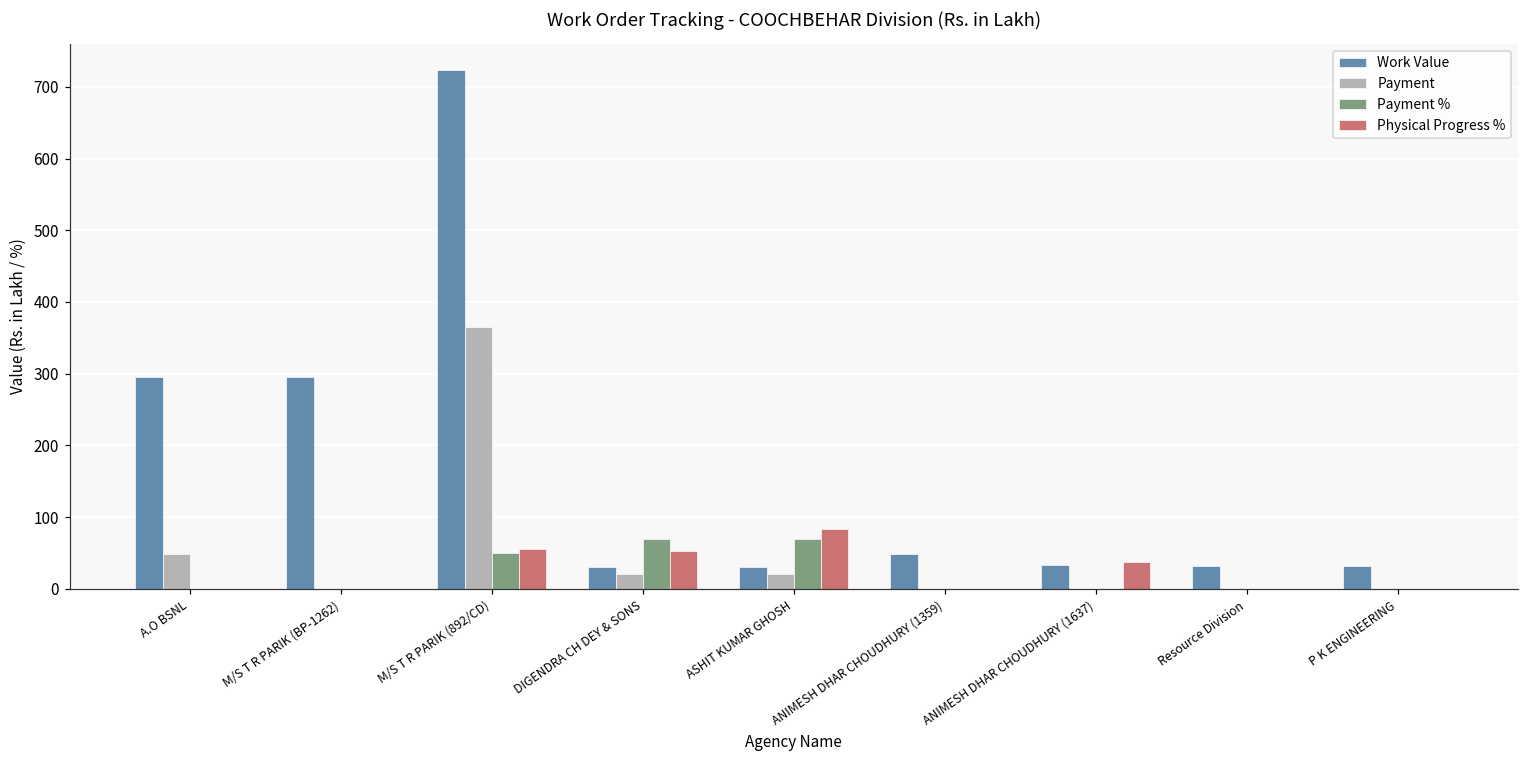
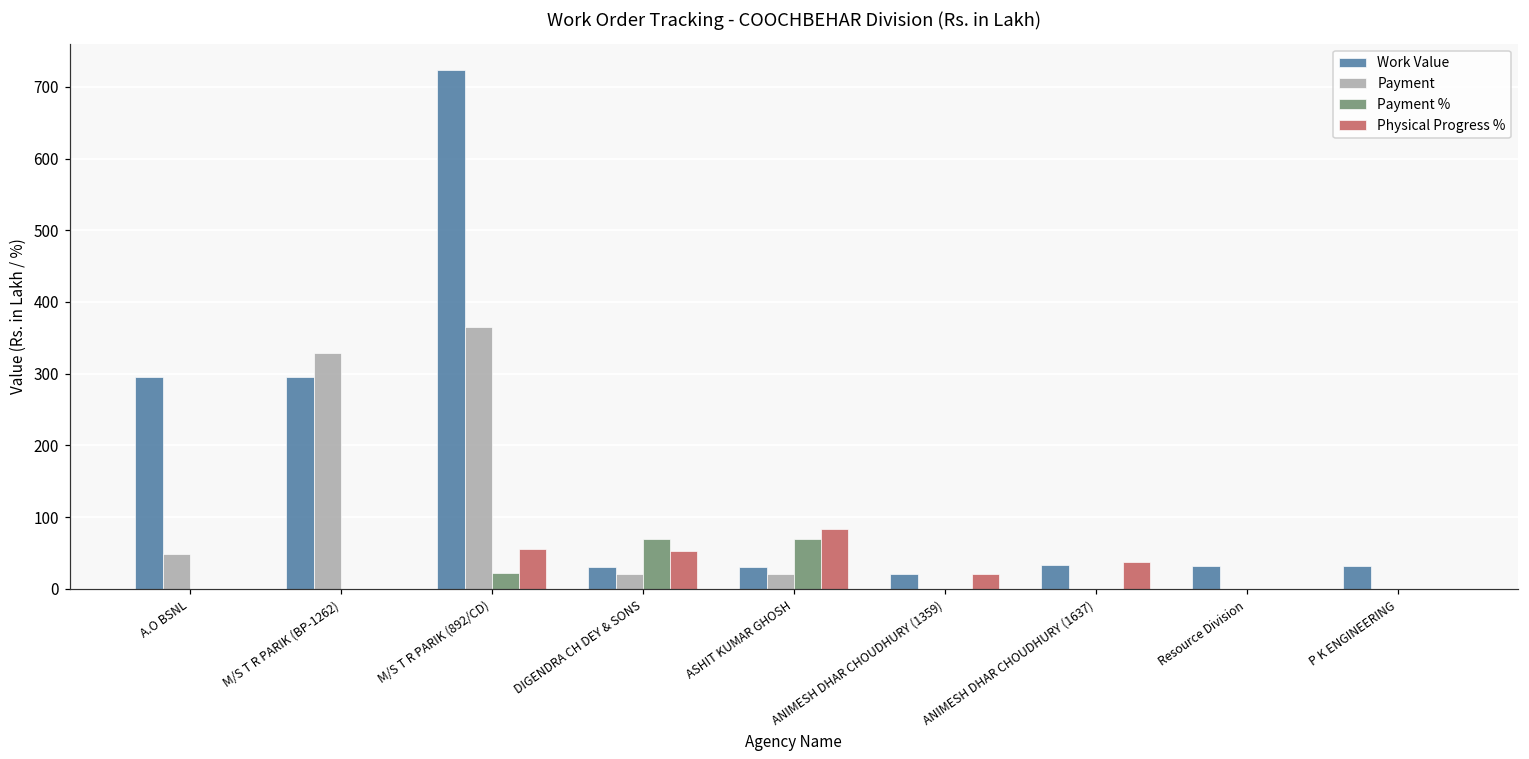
  {
    "Work Value": {
      "A.O BSNL": 300,
      "M/S T R PARIK (BP-1262)": 300,
      "M/S T R PARIK (892/CD)": 720,
      "DIGENDRA CH DEY & SONS": 30,
      "ASHIT KUMAR GHOSH": 30,
-     "ANIMESH DHAR CHOUDHURY (1359)": 50,
+     "ANIMESH DHAR CHOUDHURY (1359)": 20,
      "ANIMESH DHAR CHOUDHURY (1637)": 30,
      "Resource Division": 30,
      "P K ENGINEERING": 30
    },
    "Payment": {
      "A.O BSNL": 50,
-     "M/S T R PARIK (BP-1262)": 0,
+     "M/S T R PARIK (BP-1262)": 330,
      "M/S T R PARIK (892/CD)": 360,
      "DIGENDRA CH DEY & SONS": 20,
      "ASHIT KUMAR GHOSH": 20,
      "ANIMESH DHAR CHOUDHURY (1359)": 0,
      "ANIMESH DHAR CHOUDHURY (1637)": 0,
      "Resource Division": 0,
      "P K ENGINEERING": 0
    },
    "Payment %": {
      "A.O BSNL": 0,
      "M/S T R PARIK (BP-1262)": 0,
-     "M/S T R PARIK (892/CD)": 50,
+     "M/S T R PARIK (892/CD)": 20,
      "DIGENDRA CH DEY & SONS": 70,
      "ASHIT KUMAR GHOSH": 70,
      "ANIMESH DHAR CHOUDHURY (1359)": 0,
      "ANIMESH DHAR CHOUDHURY (1637)": 0,
      "Resource Division": 0,
      "P K ENGINEERING": 0
    },
    "Physical Progress %": {
      "A.O BSNL": 0,
      "M/S T R PARIK (BP-1262)": 0,
      "M/S T R PARIK (892/CD)": 60,
      "DIGENDRA CH DEY & SONS": 50,
      "ASHIT KUMAR GHOSH": 80,
-     "ANIMESH DHAR CHOUDHURY (1359)": 0,
+     "ANIMESH DHAR CHOUDHURY (1359)": 20,
      "ANIMESH DHAR CHOUDHURY (1637)": 40,
      "Resource Division": 0,
      "P K ENGINEERING": 0
    }
  }
